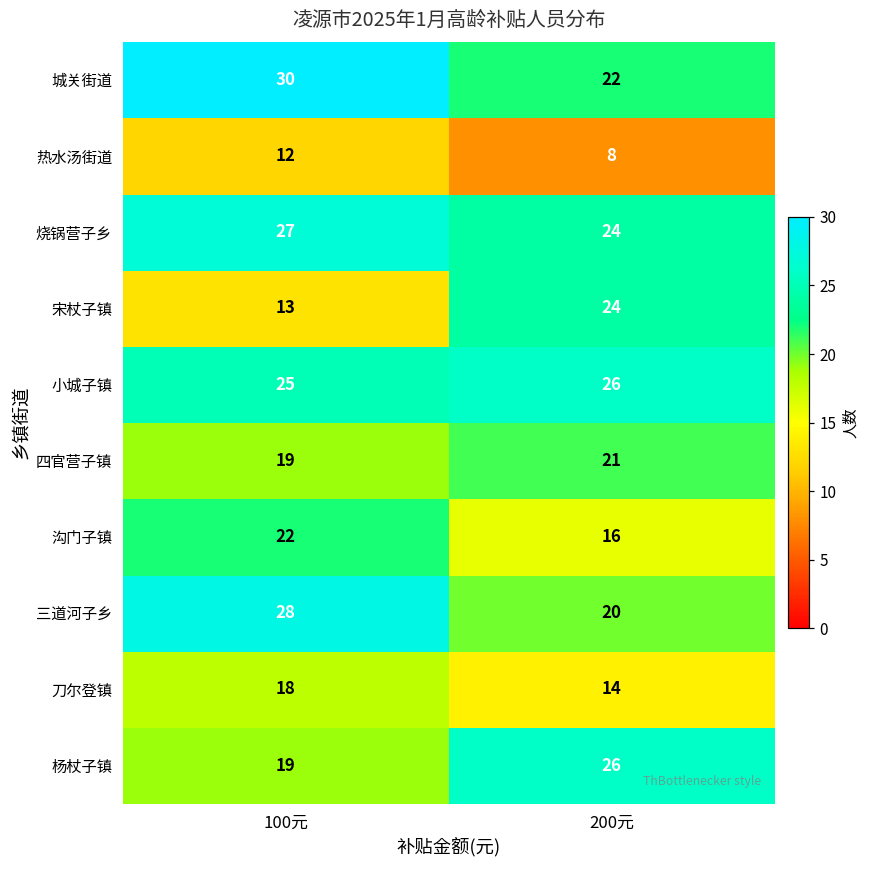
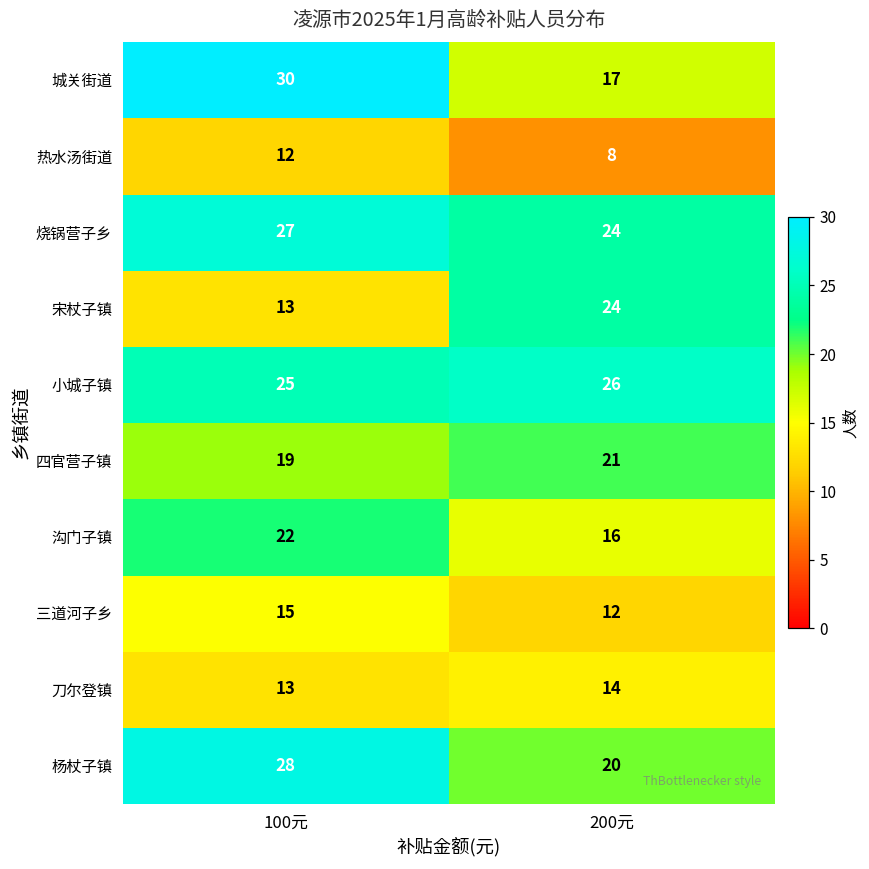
  {
    "城关街道": {
      "100元": 30,
-     "200元": 22
+     "200元": 17
    },
    "热水汤街道": {
      "100元": 12,
      "200元": 8
    },
    "烧锅营子乡": {
      "100元": 27,
      "200元": 24
    },
    "宋杖子镇": {
      "100元": 13,
      "200元": 24
    },
    "小城子镇": {
      "100元": 25,
      "200元": 26
    },
    "四官营子镇": {
      "100元": 19,
      "200元": 21
    },
    "沟门子镇": {
      "100元": 22,
      "200元": 16
    },
    "三道河子乡": {
-     "100元": 28,
-     "200元": 20
+     "100元": 15,
+     "200元": 12
    },
    "刀尔登镇": {
-     "100元": 18,
+     "100元": 13,
      "200元": 14
    },
    "杨杖子镇": {
-     "100元": 19,
-     "200元": 26
+     "100元": 28,
+     "200元": 20
    }
  }
